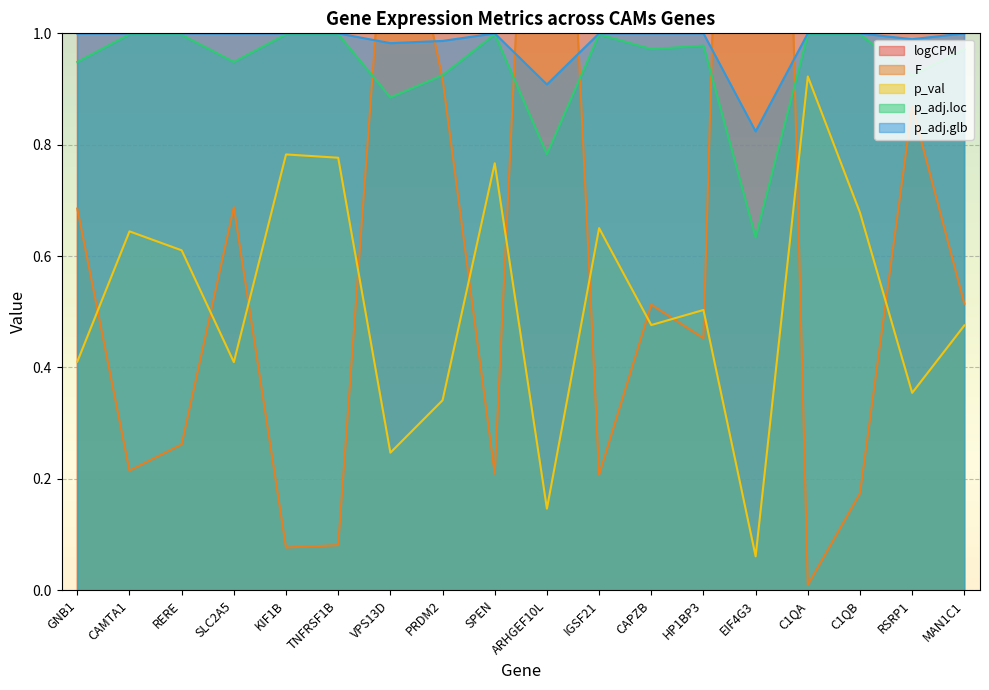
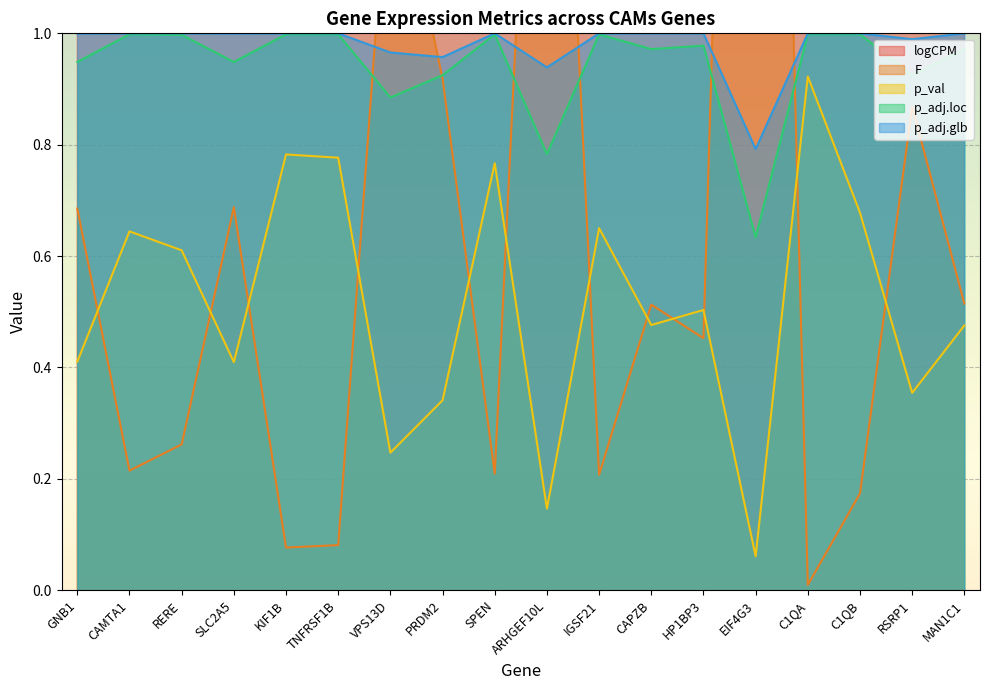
  {
    "p_adj.loc": {
      "GNB1": 0.95,
      "SLC2A5": 0.95,
      "VPS13D": 0.88,
      "PRDM2": 0.92,
      "ARHGEF10L": 0.78,
      "CAPZB": 0.97,
      "HP1BP3": 0.98,
      "EIF4G3": 0.63
    },
    "p_adj.glb": {
      "GNB1": 1.00,
      "SLC2A5": 1.00,
-     "VPS13D": 0.98,
-     "PRDM2": 0.99,
-     "ARHGEF10L": 0.91,
+     "VPS13D": 0.97,
+     "PRDM2": 0.96,
+     "ARHGEF10L": 0.94,
      "CAPZB": 1.00,
      "HP1BP3": 1.00,
-     "EIF4G3": 0.82,
+     "EIF4G3": 0.79,
      "RSRP1": 0.99,
      "MAN1C1": 1.00
    }
  }
